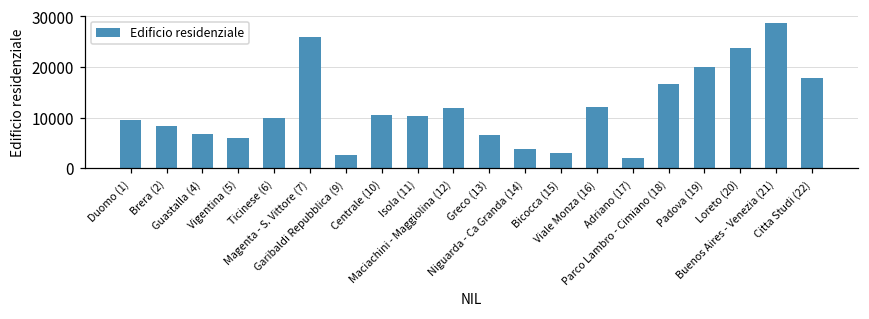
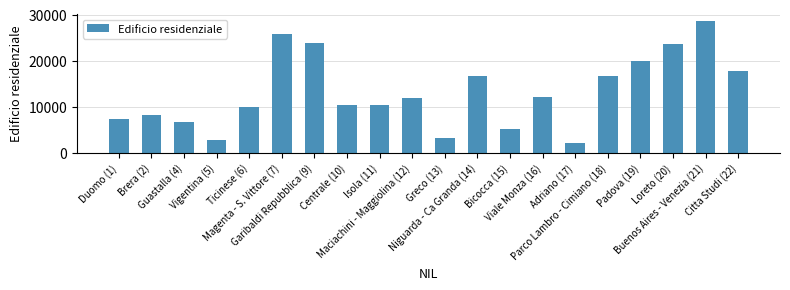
  {
-   "Duomo (1)": 10000,
+   "Duomo (1)": 7000,
    "Brera (2)": 8000,
    "Guastalla (4)": 7000,
-   "Vigentina (5)": 6000,
+   "Vigentina (5)": 3000,
    "Ticinese (6)": 10000,
    "Magenta - S. Vittore (7)": 26000,
-   "Garibaldi Repubblica (9)": 3000,
+   "Garibaldi Repubblica (9)": 24000,
    "Centrale (10)": 10000,
    "Isola (11)": 10000,
    "Maciachini - Maggiolina (12)": 12000,
-   "Greco (13)": 7000,
-   "Niguarda - Ca Granda (14)": 4000,
-   "Bicocca (15)": 3000,
+   "Greco (13)": 3000,
+   "Niguarda - Ca Granda (14)": 17000,
+   "Bicocca (15)": 5000,
    "Viale Monza (16)": 12000,
    "Adriano (17)": 2000,
    "Parco Lambro - Cimiano (18)": 17000,
    "Padova (19)": 20000,
    "Loreto (20)": 24000,
    "Buenos Aires - Venezia (21)": 29000,
    "Citta Studi (22)": 18000
  }
